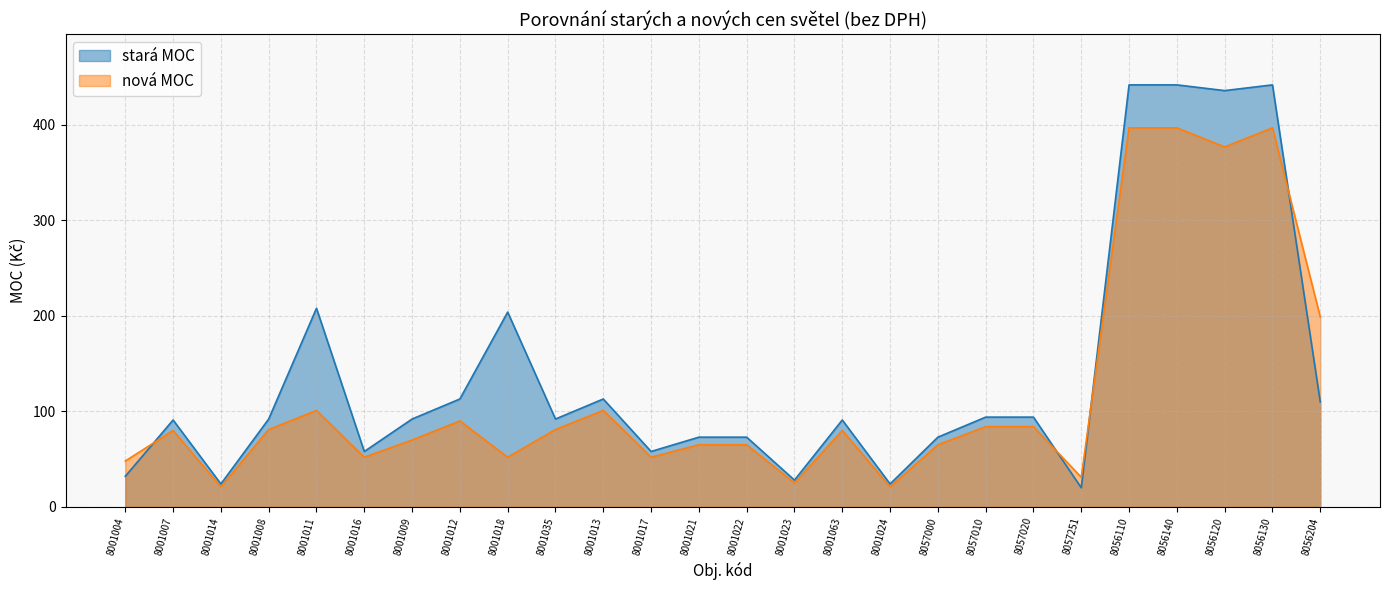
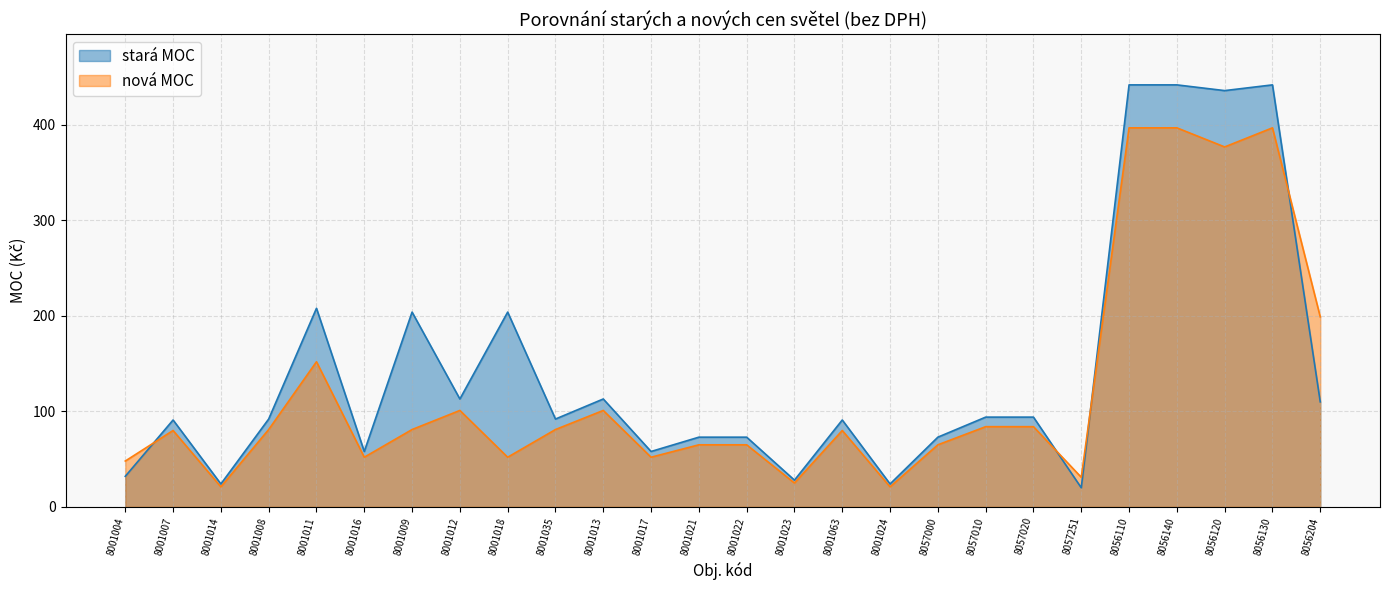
  {
    "stará MOC": {
      "8001004": 30,
      "8001007": 90,
      "8001014": 20,
      "8001008": 90,
      "8001011": 210,
      "8001016": 60,
-     "8001009": 90,
+     "8001009": 200,
      "8001012": 110,
      "8001018": 200,
      "8001035": 90,
      "8001013": 110,
      "8001017": 60,
      "8001021": 70,
      "8001022": 70,
      "8001023": 30,
      "8001063": 90,
      "8001024": 20,
      "8057000": 70,
      "8057010": 90,
      "8057020": 90,
      "8057251": 20,
      "8056110": 440,
      "8056140": 440,
      "8056120": 440,
      "8056130": 440,
      "8056204": 110
    },
    "nová MOC": {
      "8001004": 50,
      "8001007": 80,
      "8001014": 20,
      "8001008": 80,
-     "8001011": 100,
+     "8001011": 150,
      "8001016": 50,
-     "8001009": 70,
-     "8001012": 90,
+     "8001009": 80,
+     "8001012": 100,
      "8001018": 50,
      "8001035": 80,
      "8001013": 100,
      "8001017": 50,
      "8001021": 70,
      "8001022": 70,
      "8001023": 30,
      "8001063": 80,
      "8001024": 20,
      "8057000": 70,
      "8057010": 80,
      "8057020": 80,
      "8057251": 30,
      "8056110": 400,
      "8056140": 400,
      "8056120": 380,
      "8056130": 400,
      "8056204": 200
    }
  }
